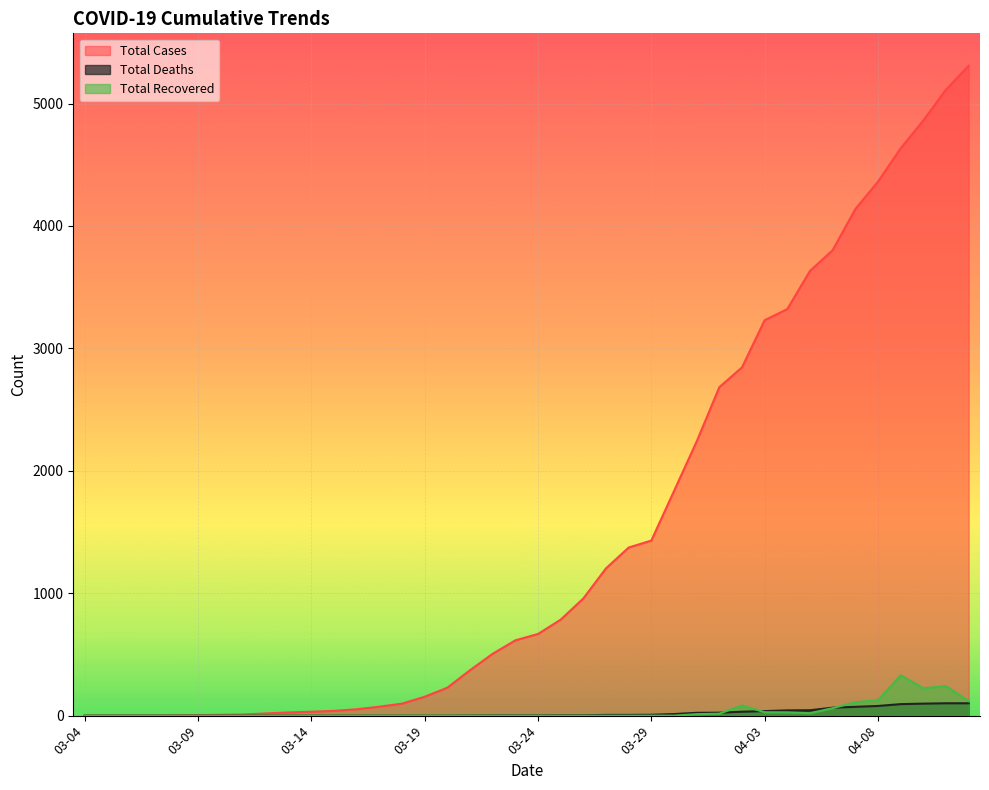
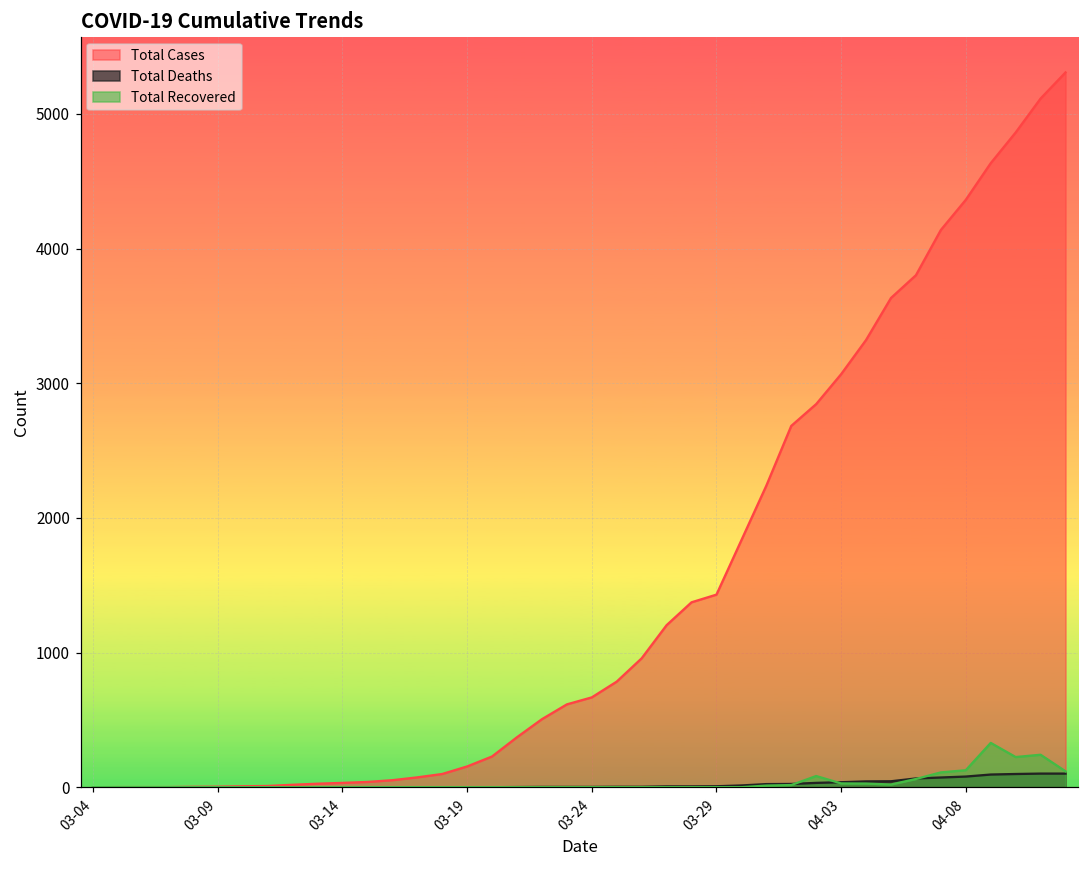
  {
    "Total Cases": {
      "03-14": 30,
      "03-19": 150,
      "03-24": 670,
      "03-29": 1430,
-     "04-03": 3230,
+     "04-03": 3070,
      "04-08": 4360
    },
    "Total Deaths": {
      "04-08": 80
    },
    "Total Recovered": {
      "04-08": 130
    }
  }
